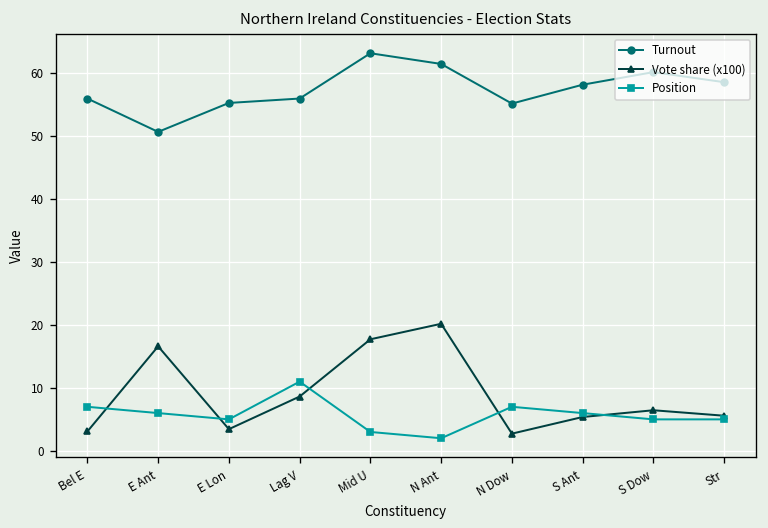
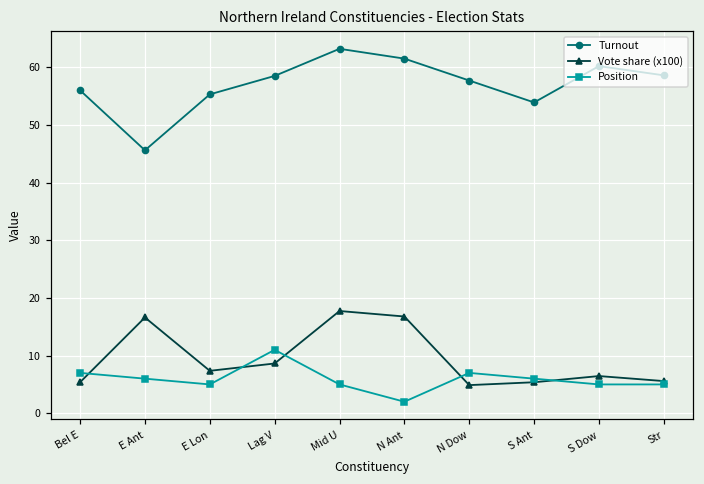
  {
    "Turnout": {
      "Bel E": 56,
-     "E Ant": 51,
+     "E Ant": 46,
      "E Lon": 55,
-     "Lag V": 56,
+     "Lag V": 59,
      "Mid U": 63,
      "N Ant": 62,
-     "N Dow": 55,
-     "S Ant": 58
+     "N Dow": 58,
+     "S Ant": 54
    },
    "Vote share (x100)": {
-     "Bel E": 3,
+     "Bel E": 5,
      "E Ant": 17,
-     "E Lon": 3,
+     "E Lon": 7,
      "Lag V": 9,
      "Mid U": 18,
-     "N Ant": 20,
-     "N Dow": 3,
+     "N Ant": 17,
+     "N Dow": 5,
      "S Ant": 5,
      "S Dow": 6,
      "Str": 6
    },
    "Position": {
      "Bel E": 7,
      "E Ant": 6,
      "E Lon": 5,
      "Lag V": 11,
-     "Mid U": 3,
+     "Mid U": 5,
      "N Ant": 2,
      "N Dow": 7,
      "S Ant": 6,
      "S Dow": 5,
      "Str": 5
    }
  }
